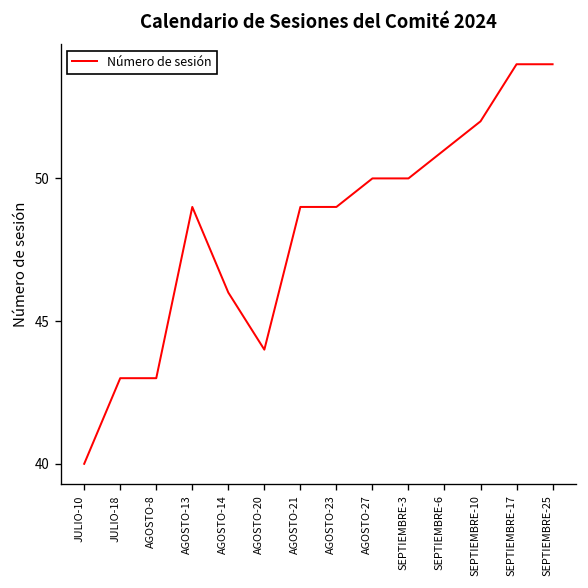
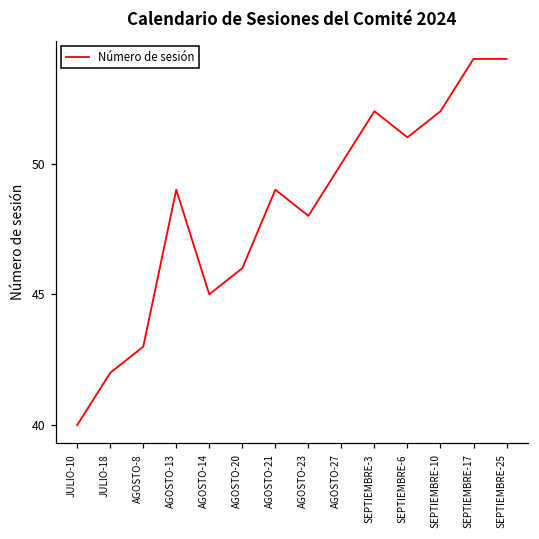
  {
    "JULIO-10": 40,
-   "JULIO-18": 43,
+   "JULIO-18": 42,
    "AGOSTO-8": 43,
    "AGOSTO-13": 49,
-   "AGOSTO-14": 46,
-   "AGOSTO-20": 44,
+   "AGOSTO-14": 45,
+   "AGOSTO-20": 46,
    "AGOSTO-21": 49,
-   "AGOSTO-23": 49,
+   "AGOSTO-23": 48,
    "AGOSTO-27": 50,
-   "SEPTIEMBRE-3": 50,
+   "SEPTIEMBRE-3": 52,
    "SEPTIEMBRE-6": 51,
    "SEPTIEMBRE-10": 52,
    "SEPTIEMBRE-17": 54,
    "SEPTIEMBRE-25": 54
  }
